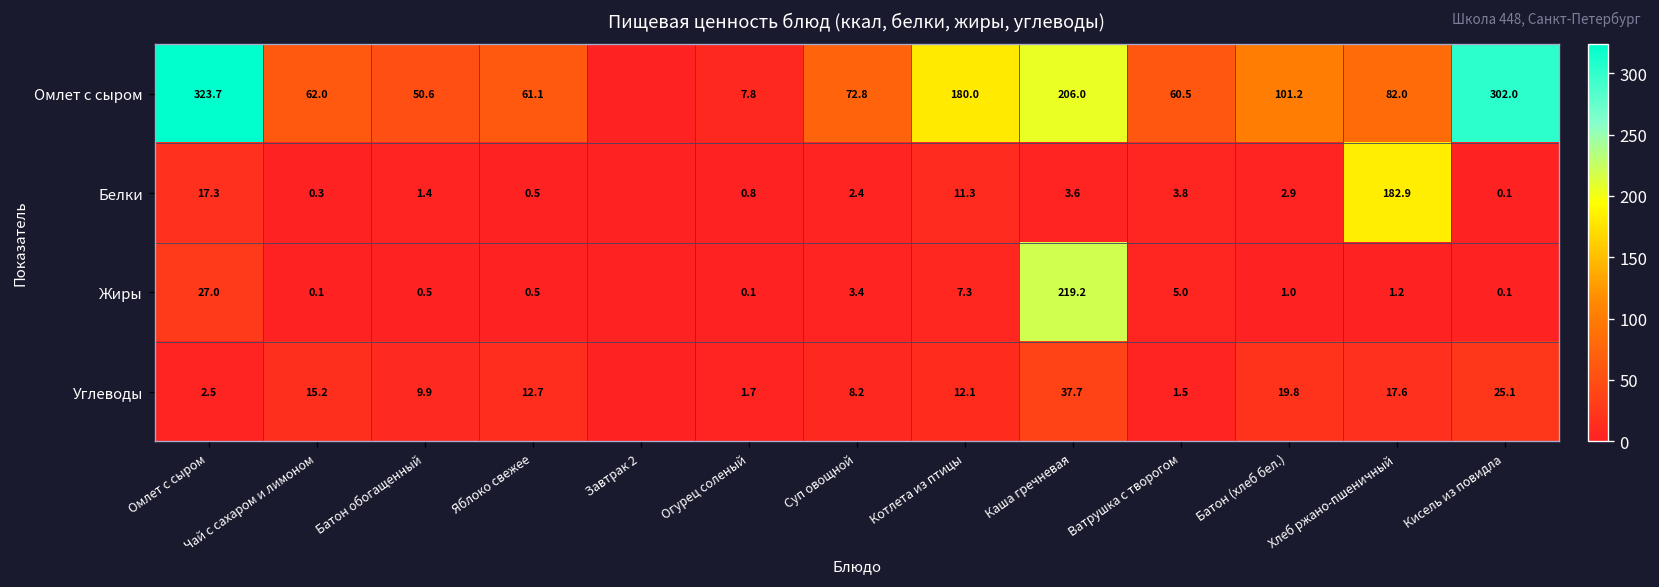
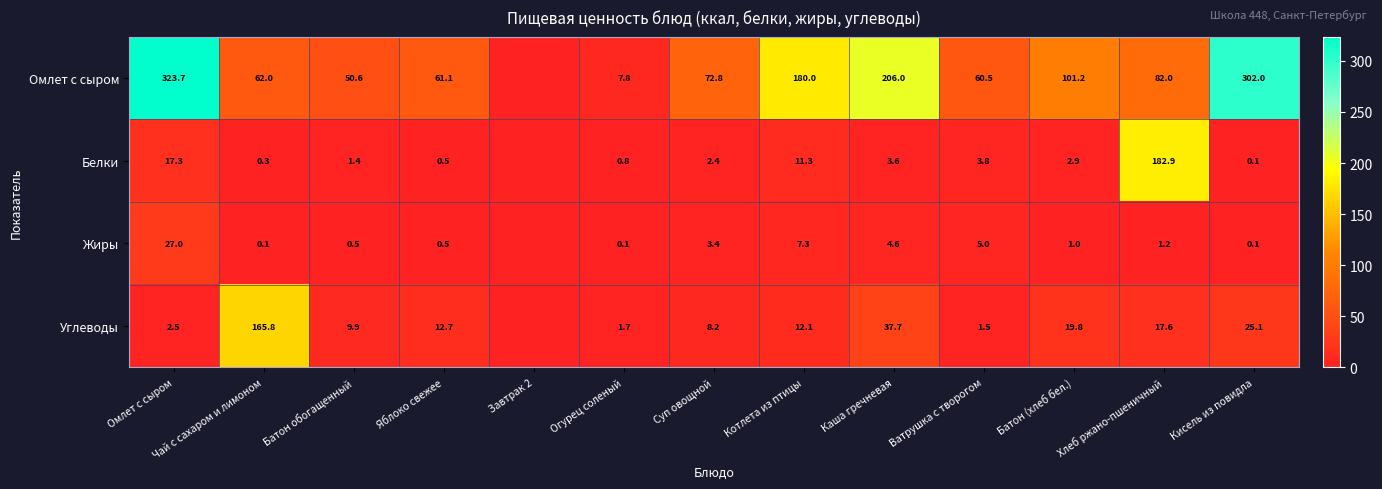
  {
    "Омлет с сыром": {
      "Омлет с сыром": 323.7,
      "Чай с сахаром и лимоном": 62.0,
      "Батон обогащенный": 50.6,
      "Яблоко свежее": 61.1,
      "Огурец соленый": 7.8,
      "Суп овощной": 72.8,
      "Котлета из птицы": 180.0,
      "Каша гречневая": 206.0,
      "Ватрушка с творогом": 60.5,
      "Батон (хлеб бел.)": 101.2,
      "Хлеб ржано-пшеничный": 82.0,
      "Кисель из повидла": 302.0
    },
    "Белки": {
      "Омлет с сыром": 17.3,
      "Чай с сахаром и лимоном": 0.3,
      "Батон обогащенный": 1.4,
      "Яблоко свежее": 0.5,
      "Огурец соленый": 0.8,
      "Суп овощной": 2.4,
      "Котлета из птицы": 11.3,
      "Каша гречневая": 3.6,
      "Ватрушка с творогом": 3.8,
      "Батон (хлеб бел.)": 2.9,
      "Хлеб ржано-пшеничный": 182.9,
      "Кисель из повидла": 0.1
    },
    "Жиры": {
      "Омлет с сыром": 27.0,
      "Чай с сахаром и лимоном": 0.1,
      "Батон обогащенный": 0.5,
      "Яблоко свежее": 0.5,
      "Огурец соленый": 0.1,
      "Суп овощной": 3.4,
      "Котлета из птицы": 7.3,
-     "Каша гречневая": 219.2,
+     "Каша гречневая": 4.6,
      "Ватрушка с творогом": 5.0,
      "Батон (хлеб бел.)": 1.0,
      "Хлеб ржано-пшеничный": 1.2,
      "Кисель из повидла": 0.1
    },
    "Углеводы": {
      "Омлет с сыром": 2.5,
-     "Чай с сахаром и лимоном": 15.2,
+     "Чай с сахаром и лимоном": 165.8,
      "Батон обогащенный": 9.9,
      "Яблоко свежее": 12.7,
      "Огурец соленый": 1.7,
      "Суп овощной": 8.2,
      "Котлета из птицы": 12.1,
      "Каша гречневая": 37.7,
      "Ватрушка с творогом": 1.5,
      "Батон (хлеб бел.)": 19.8,
      "Хлеб ржано-пшеничный": 17.6,
      "Кисель из повидла": 25.1
    }
  }
